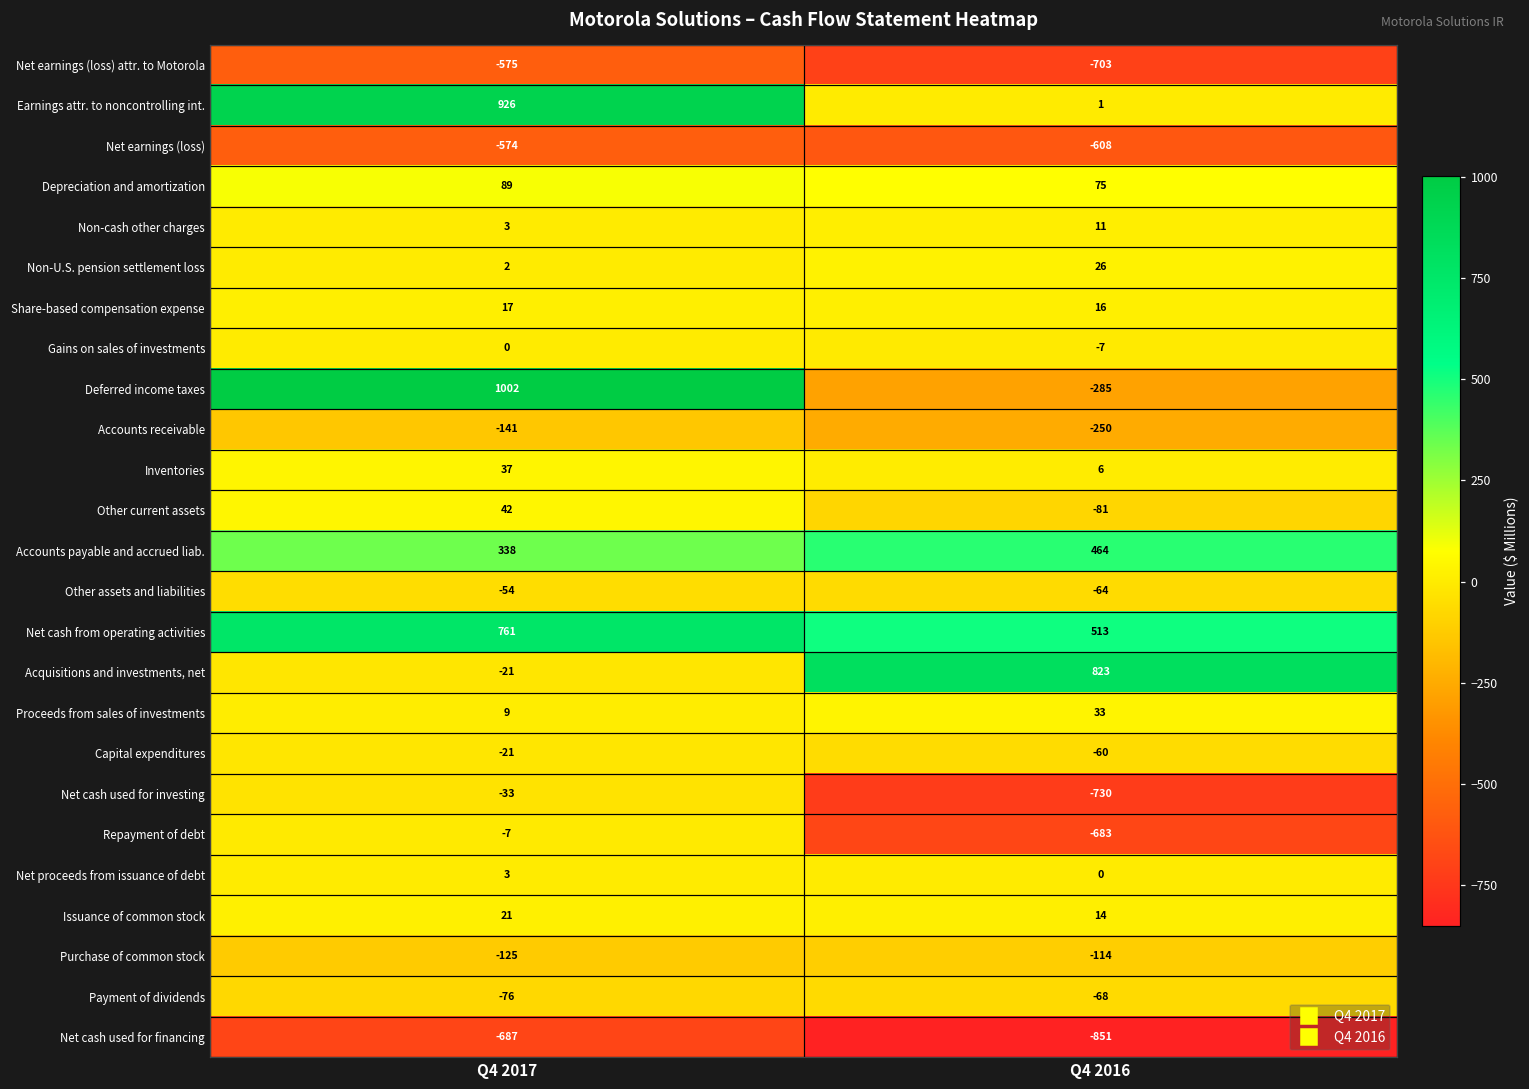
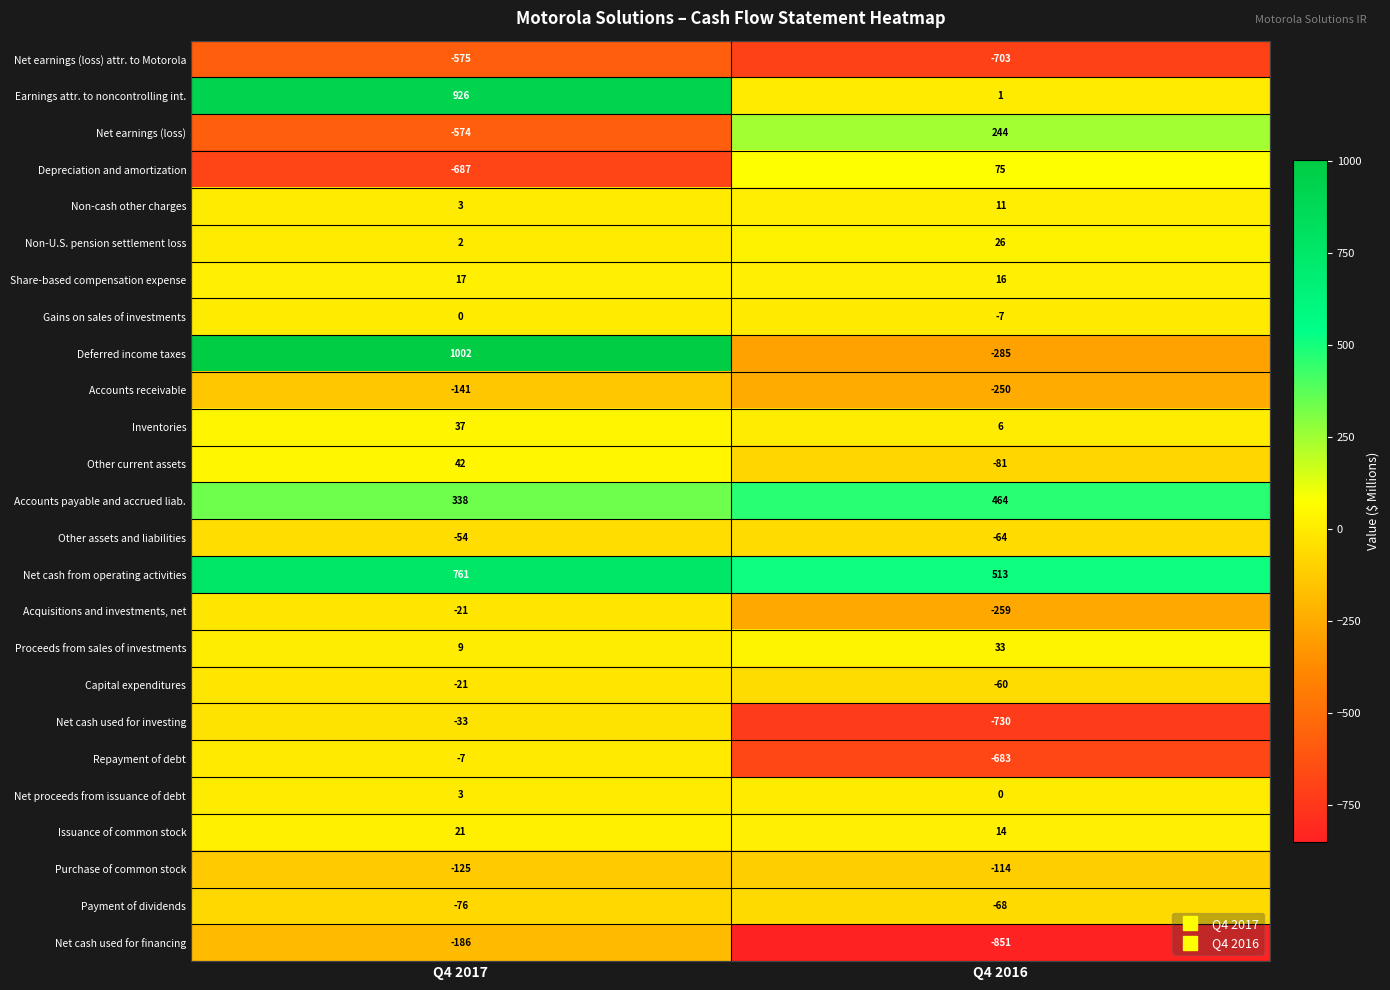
  {
    "Net earnings (loss) attr. to Motorola": {
      "Q4 2017": -575,
      "Q4 2016": -703
    },
    "Earnings attr. to noncontrolling int.": {
      "Q4 2017": 926,
      "Q4 2016": 1
    },
    "Net earnings (loss)": {
      "Q4 2017": -574,
-     "Q4 2016": -608
+     "Q4 2016": 244
    },
    "Depreciation and amortization": {
-     "Q4 2017": 89,
+     "Q4 2017": -687,
      "Q4 2016": 75
    },
    "Non-cash other charges": {
      "Q4 2017": 3,
      "Q4 2016": 11
    },
    "Non-U.S. pension settlement loss": {
      "Q4 2017": 2,
      "Q4 2016": 26
    },
    "Share-based compensation expense": {
      "Q4 2017": 17,
      "Q4 2016": 16
    },
    "Gains on sales of investments": {
      "Q4 2017": 0,
      "Q4 2016": -7
    },
    "Deferred income taxes": {
      "Q4 2017": 1002,
      "Q4 2016": -285
    },
    "Accounts receivable": {
      "Q4 2017": -141,
      "Q4 2016": -250
    },
    "Inventories": {
      "Q4 2017": 37,
      "Q4 2016": 6
    },
    "Other current assets": {
      "Q4 2017": 42,
      "Q4 2016": -81
    },
    "Accounts payable and accrued liab.": {
      "Q4 2017": 338,
      "Q4 2016": 464
    },
    "Other assets and liabilities": {
      "Q4 2017": -54,
      "Q4 2016": -64
    },
    "Net cash from operating activities": {
      "Q4 2017": 761,
      "Q4 2016": 513
    },
    "Acquisitions and investments, net": {
      "Q4 2017": -21,
-     "Q4 2016": 823
+     "Q4 2016": -259
    },
    "Proceeds from sales of investments": {
      "Q4 2017": 9,
      "Q4 2016": 33
    },
    "Capital expenditures": {
      "Q4 2017": -21,
      "Q4 2016": -60
    },
    "Net cash used for investing": {
      "Q4 2017": -33,
      "Q4 2016": -730
    },
    "Repayment of debt": {
      "Q4 2017": -7,
      "Q4 2016": -683
    },
    "Net proceeds from issuance of debt": {
      "Q4 2017": 3,
      "Q4 2016": 0
    },
    "Issuance of common stock": {
      "Q4 2017": 21,
      "Q4 2016": 14
    },
    "Purchase of common stock": {
      "Q4 2017": -125,
      "Q4 2016": -114
    },
    "Payment of dividends": {
      "Q4 2017": -76,
      "Q4 2016": -68
    },
    "Net cash used for financing": {
-     "Q4 2017": -687,
+     "Q4 2017": -186,
      "Q4 2016": -851
    }
  }
